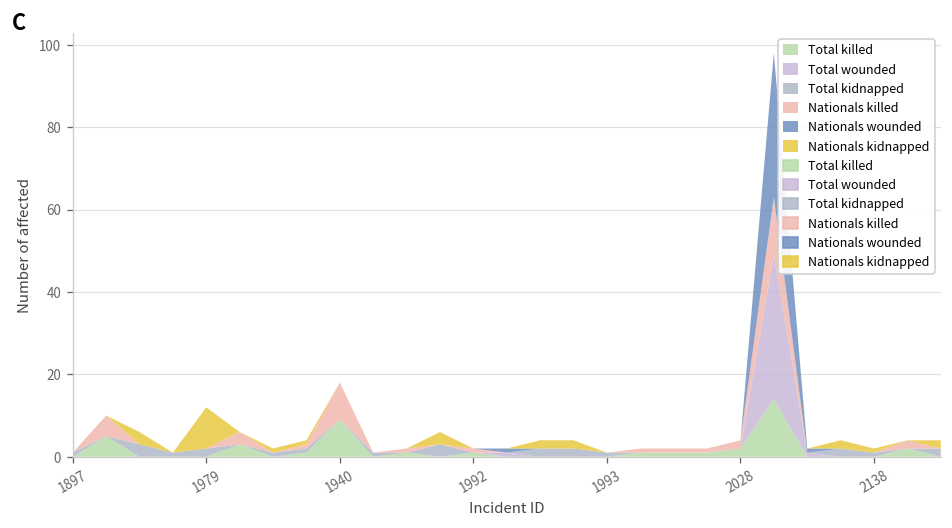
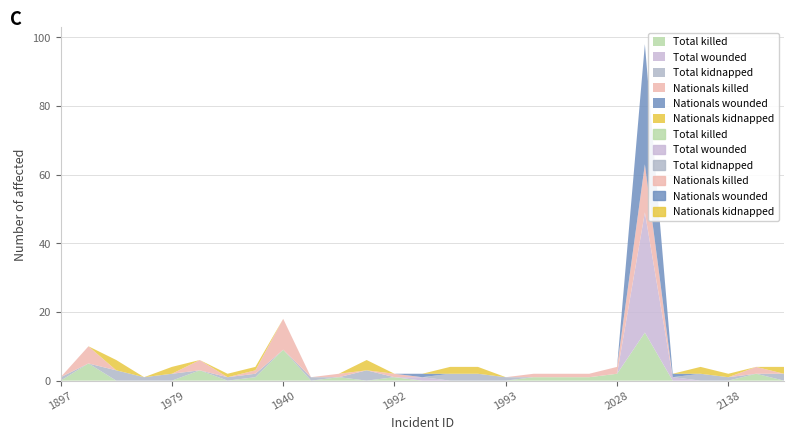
  {
    "Nationals kidnapped": {
-     "1979": 10,
+     "1979": 2,
      "2138": 1
    }
  }
